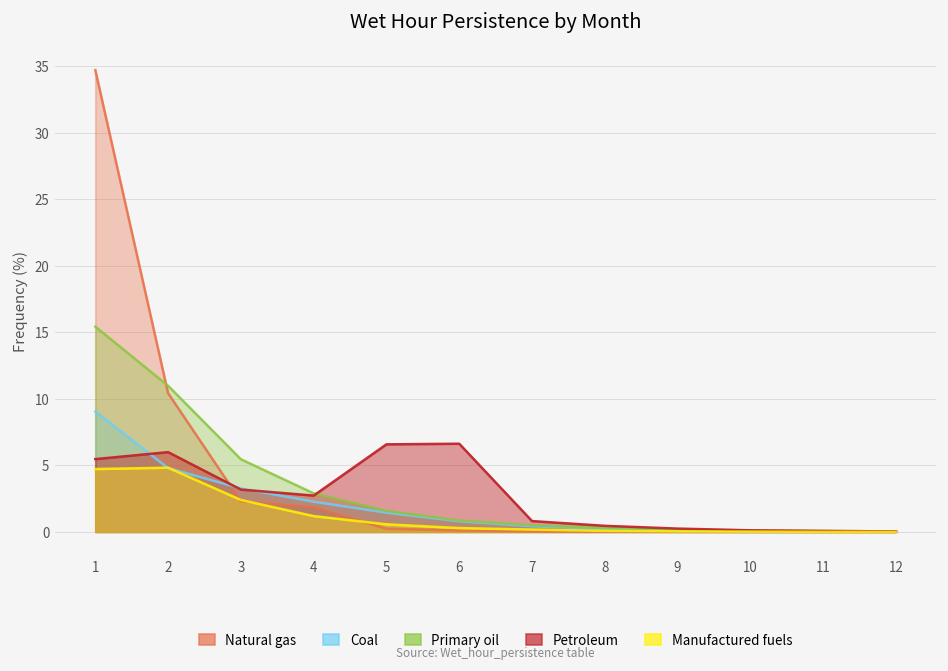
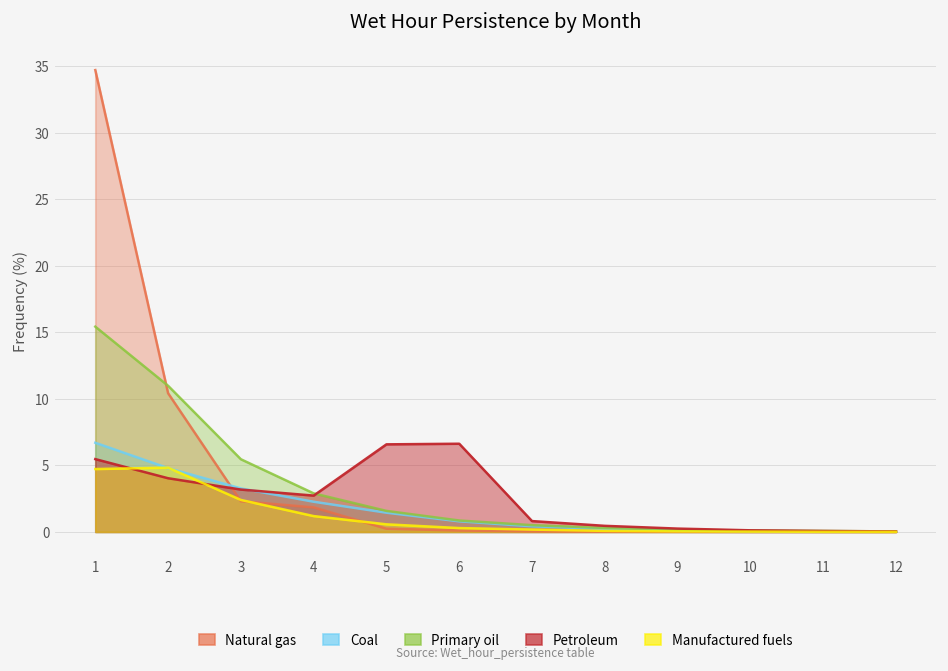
  {
    "Natural gas": {
      "1": 34.7,
      "2": 10.4,
      "4": 1.8,
      "5": 0.2
    },
    "Coal": {
-     "1": 9.1,
+     "1": 6.7,
      "4": 2.3
    },
    "Primary oil": {
      "1": 15.4,
      "2": 11.0,
      "3": 5.5
    },
    "Petroleum": {
      "1": 5.5,
-     "2": 6.0,
+     "2": 4.0,
      "5": 6.6,
      "6": 6.6,
      "7": 0.8
    },
    "Manufactured fuels": {
      "1": 4.7,
      "4": 1.2,
      "5": 0.6
    }
  }
